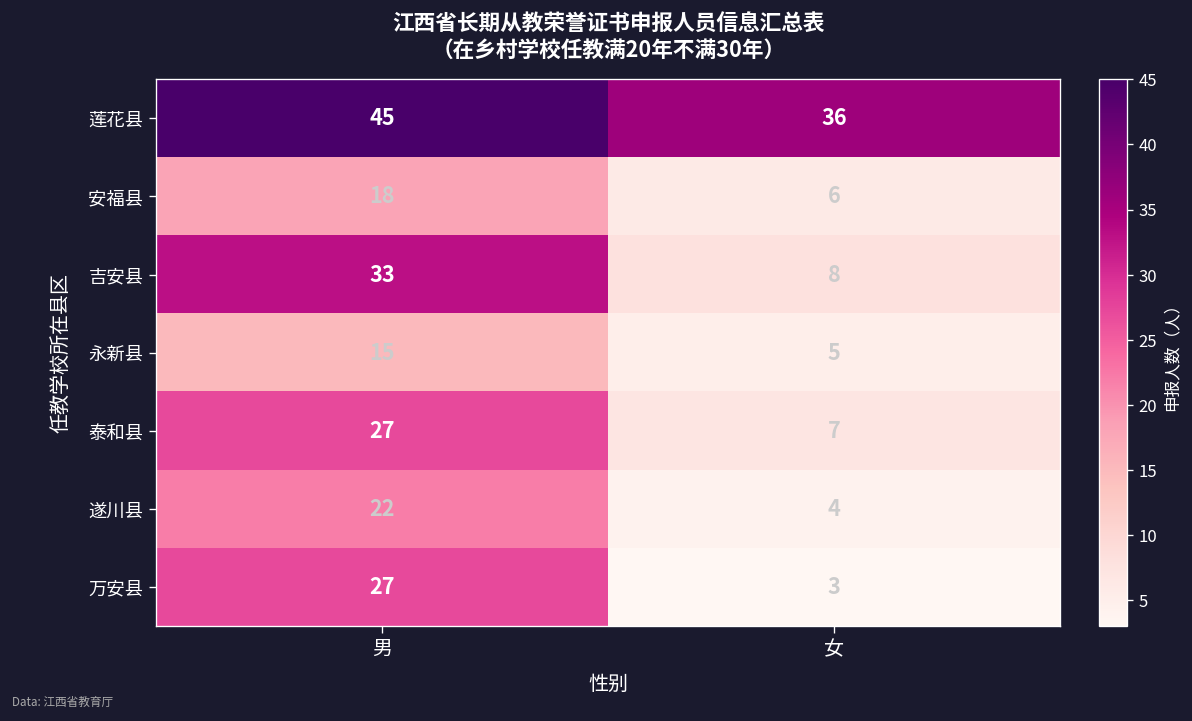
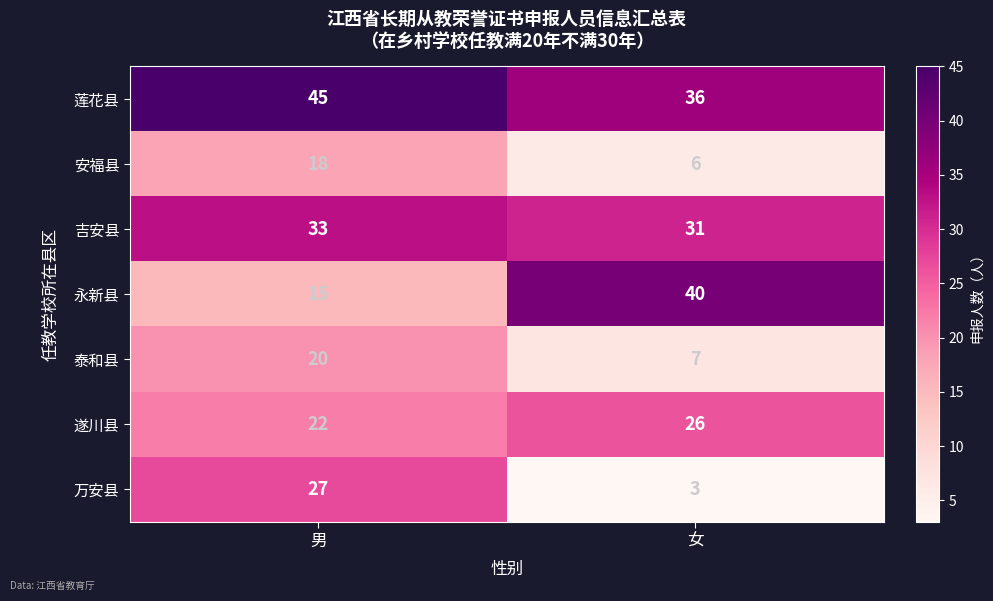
  {
    "莲花县": {
      "男": 45,
      "女": 36
    },
    "安福县": {
      "女": 6
    },
    "吉安县": {
      "男": 33,
-     "女": 8
+     "女": 31
    },
    "永新县": {
-     "女": 5
+     "女": 40
    },
    "泰和县": {
-     "男": 27,
+     "男": 20,
      "女": 7
    },
    "遂川县": {
      "男": 22,
-     "女": 4
+     "女": 26
    },
    "万安县": {
      "男": 27,
      "女": 3
    }
  }
